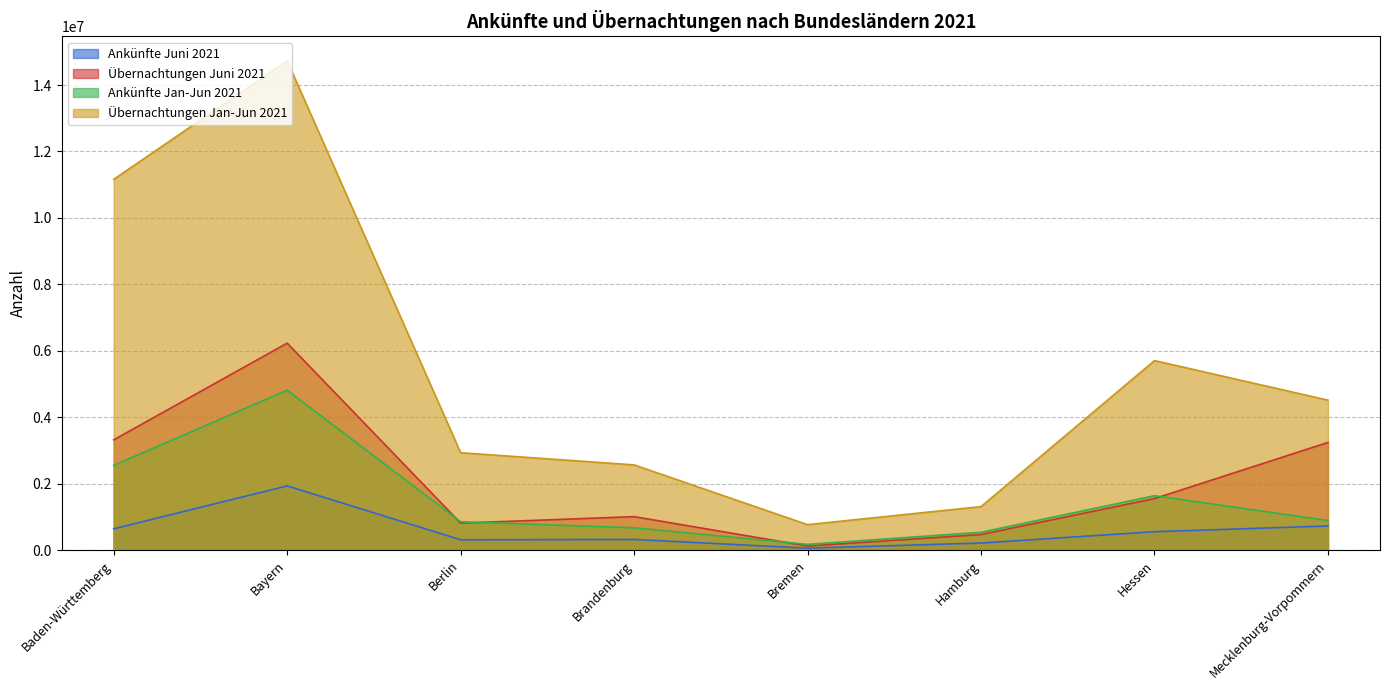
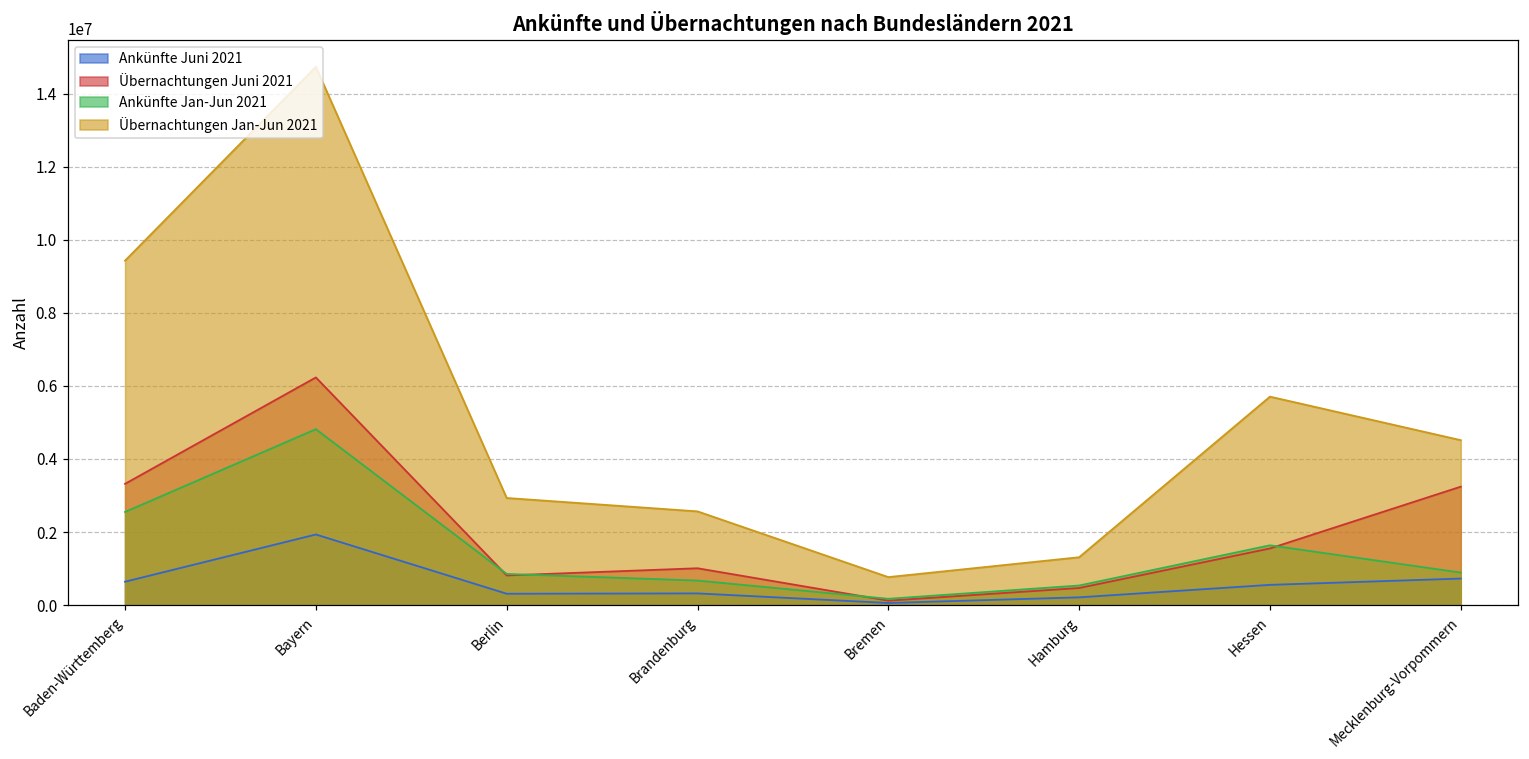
  {
    "Ankünfte Juni 2021": {
      "Baden-Württemberg": 600000,
      "Bayern": 1900000,
      "Berlin": 300000,
      "Brandenburg": 300000,
      "Hamburg": 200000,
      "Hessen": 600000,
      "Mecklenburg-Vorpommern": 700000
    },
    "Übernachtungen Juni 2021": {
      "Baden-Württemberg": 3300000,
      "Bayern": 6200000,
      "Brandenburg": 1000000,
      "Hessen": 1600000,
      "Mecklenburg-Vorpommern": 3200000
    },
    "Ankünfte Jan-Jun 2021": {
      "Baden-Württemberg": 2600000,
      "Bayern": 4800000,
      "Brandenburg": 700000,
      "Hessen": 1600000,
      "Mecklenburg-Vorpommern": 900000
    },
    "Übernachtungen Jan-Jun 2021": {
-     "Baden-Württemberg": 11200000,
+     "Baden-Württemberg": 9400000,
      "Berlin": 2900000,
      "Brandenburg": 2600000,
      "Bremen": 800000,
      "Hamburg": 1300000,
      "Hessen": 5700000,
      "Mecklenburg-Vorpommern": 4500000
    }
  }
